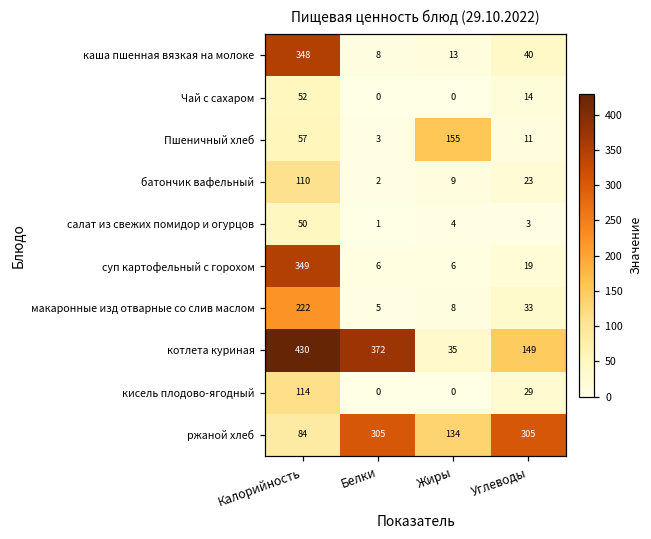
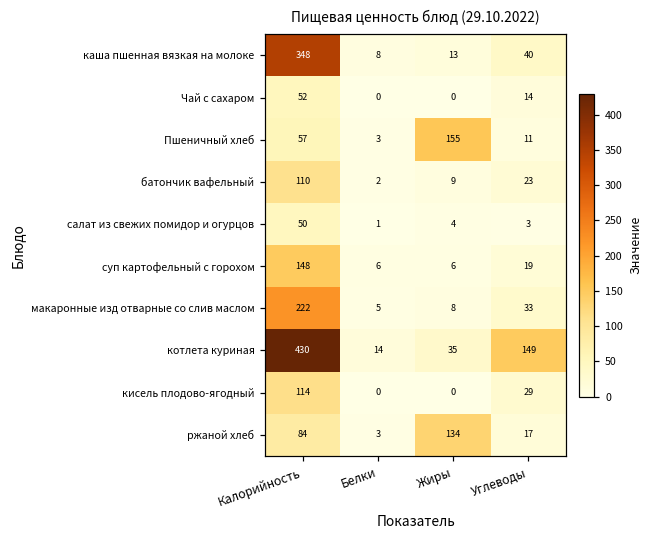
  {
    "каша пшенная вязкая на молоке": {
      "Калорийность": 348,
      "Белки": 8,
      "Жиры": 13,
      "Углеводы": 40
    },
    "Чай с сахаром": {
      "Калорийность": 52,
      "Белки": 0,
      "Жиры": 0,
      "Углеводы": 14
    },
    "Пшеничный хлеб": {
      "Калорийность": 57,
      "Белки": 3,
      "Жиры": 155,
      "Углеводы": 11
    },
    "батончик вафельный": {
      "Калорийность": 110,
      "Белки": 2,
      "Жиры": 9,
      "Углеводы": 23
    },
    "салат из свежих помидор и огурцов": {
      "Калорийность": 50,
      "Белки": 1,
      "Жиры": 4,
      "Углеводы": 3
    },
    "суп картофельный с горохом": {
-     "Калорийность": 349,
+     "Калорийность": 148,
      "Белки": 6,
      "Жиры": 6,
      "Углеводы": 19
    },
    "макаронные изд отварные со слив маслом": {
      "Калорийность": 222,
      "Белки": 5,
      "Жиры": 8,
      "Углеводы": 33
    },
    "котлета куриная": {
      "Калорийность": 430,
-     "Белки": 372,
+     "Белки": 14,
      "Жиры": 35,
      "Углеводы": 149
    },
    "кисель плодово-ягодный": {
      "Калорийность": 114,
      "Белки": 0,
      "Жиры": 0,
      "Углеводы": 29
    },
    "ржаной хлеб": {
      "Калорийность": 84,
-     "Белки": 305,
+     "Белки": 3,
      "Жиры": 134,
-     "Углеводы": 305
+     "Углеводы": 17
    }
  }
